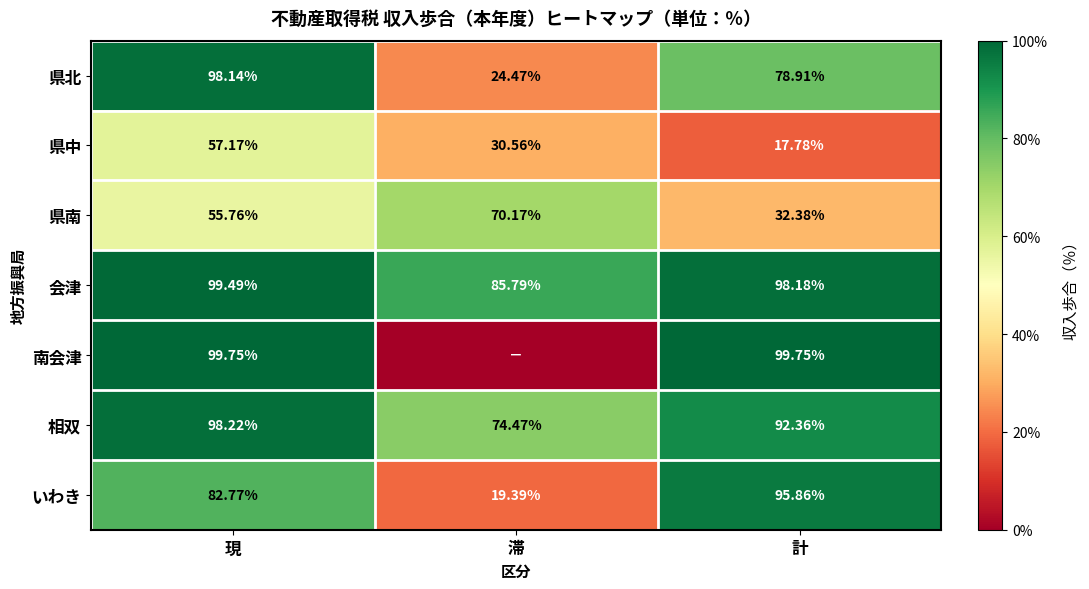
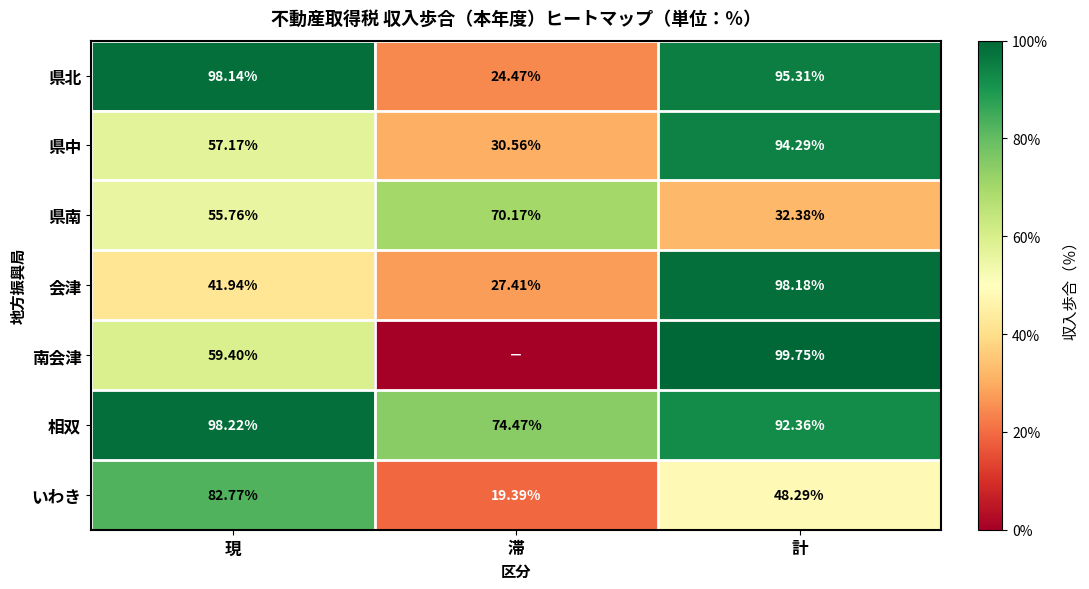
  {
    "県北": {
      "現": "98.14%",
      "滞": "24.47%",
-     "計": "78.91%"
+     "計": "95.31%"
    },
    "県中": {
      "現": "57.17%",
      "滞": "30.56%",
-     "計": "17.78%"
+     "計": "94.29%"
    },
    "県南": {
      "現": "55.76%",
      "滞": "70.17%",
      "計": "32.38%"
    },
    "会津": {
-     "現": "99.49%",
-     "滞": "85.79%",
+     "現": "41.94%",
+     "滞": "27.41%",
      "計": "98.18%"
    },
    "南会津": {
-     "現": "99.75%",
+     "現": "59.40%",
      "計": "99.75%"
    },
    "相双": {
      "現": "98.22%",
      "滞": "74.47%",
      "計": "92.36%"
    },
    "いわき": {
      "現": "82.77%",
      "滞": "19.39%",
-     "計": "95.86%"
+     "計": "48.29%"
    }
  }
